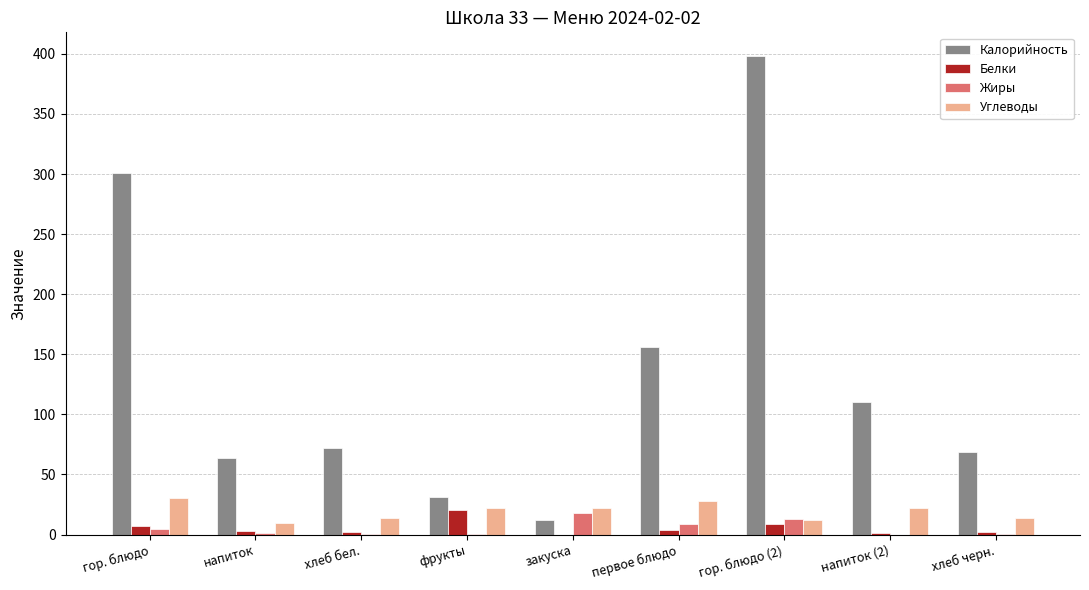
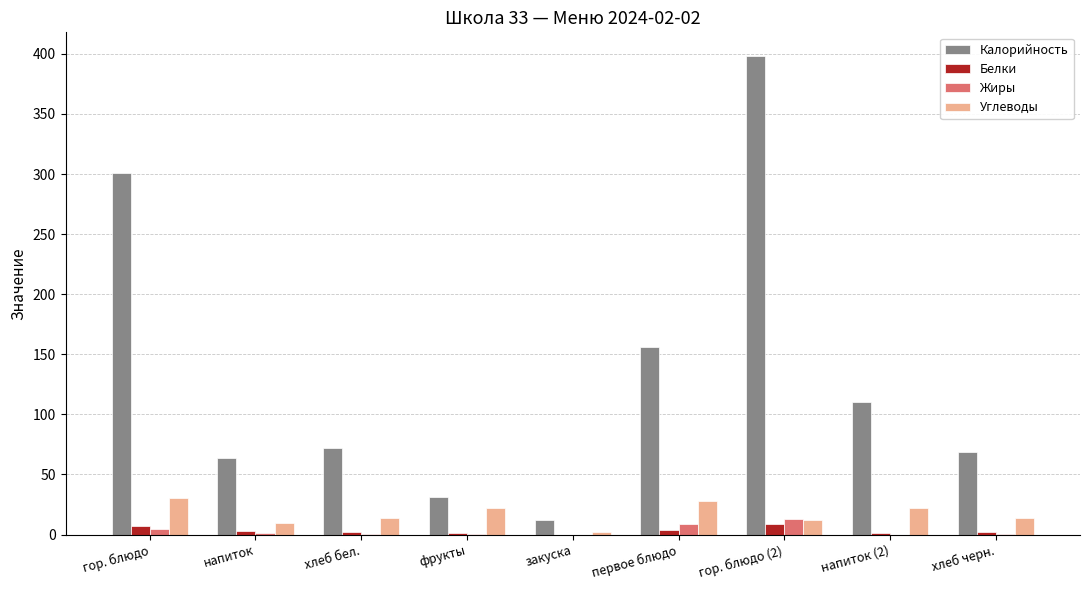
  {
    "Калорийность": {
      "гор. блюдо": 301,
      "напиток": 64,
      "хлеб бел.": 72,
      "фрукты": 31,
      "закуска": 12,
      "первое блюдо": 156,
      "гор. блюдо (2)": 398,
      "напиток (2)": 110,
      "хлеб черн.": 69
    },
    "Белки": {
      "гор. блюдо": 7,
      "напиток": 3,
      "хлеб бел.": 2,
-     "фрукты": 20,
+     "фрукты": 1,
      "закуска": 0,
      "первое блюдо": 4,
      "гор. блюдо (2)": 9
    },
    "Жиры": {
      "гор. блюдо": 4,
-     "закуска": 18,
+     "закуска": 0,
      "первое блюдо": 9,
      "гор. блюдо (2)": 13,
      "напиток (2)": 0
    },
    "Углеводы": {
      "гор. блюдо": 30,
      "напиток": 10,
      "хлеб бел.": 14,
      "фрукты": 22,
-     "закуска": 22,
+     "закуска": 2,
      "первое блюдо": 28,
      "гор. блюдо (2)": 12,
      "напиток (2)": 22,
      "хлеб черн.": 14
    }
  }
